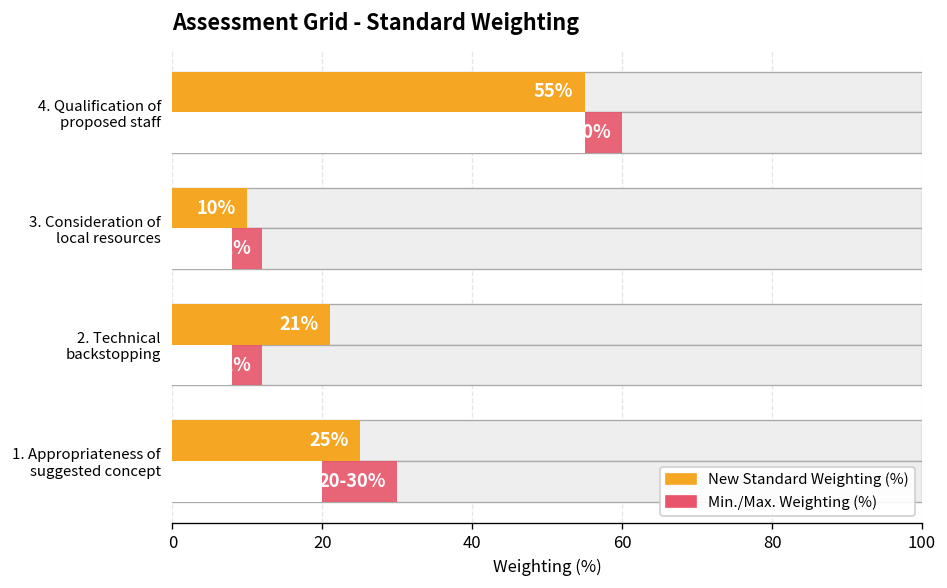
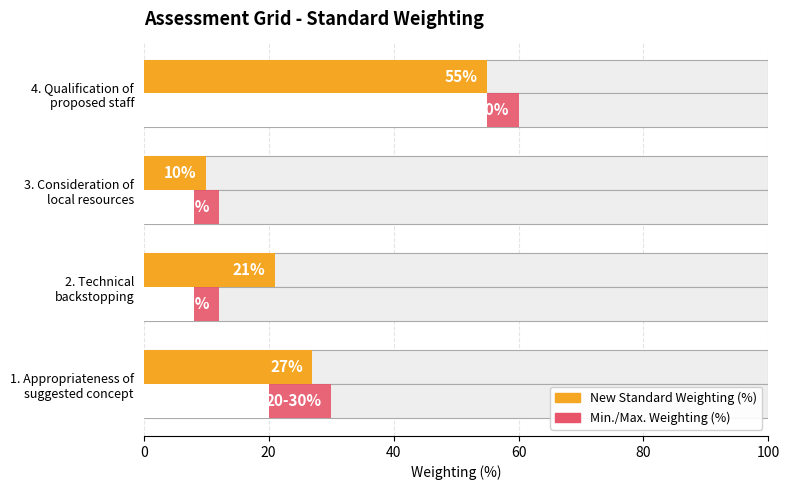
  {
    "New Standard Weighting (%)": {
-     "1. Appropriateness of suggested concept": "25%"
+     "1. Appropriateness of suggested concept": "27%"
    }
  }
